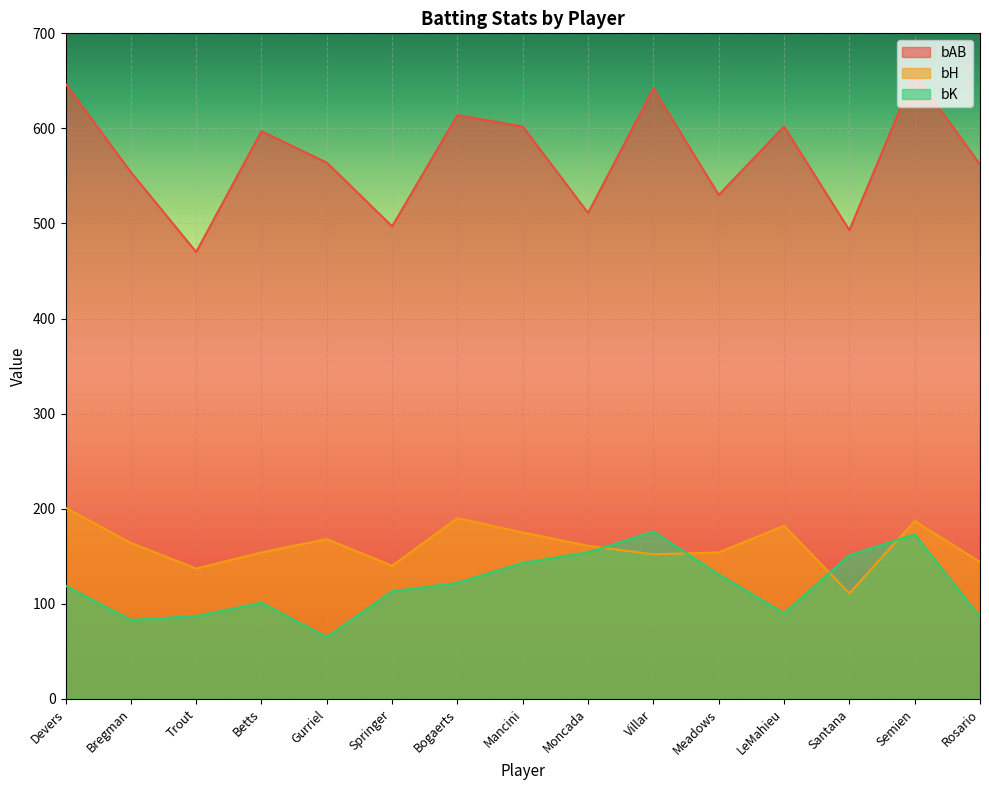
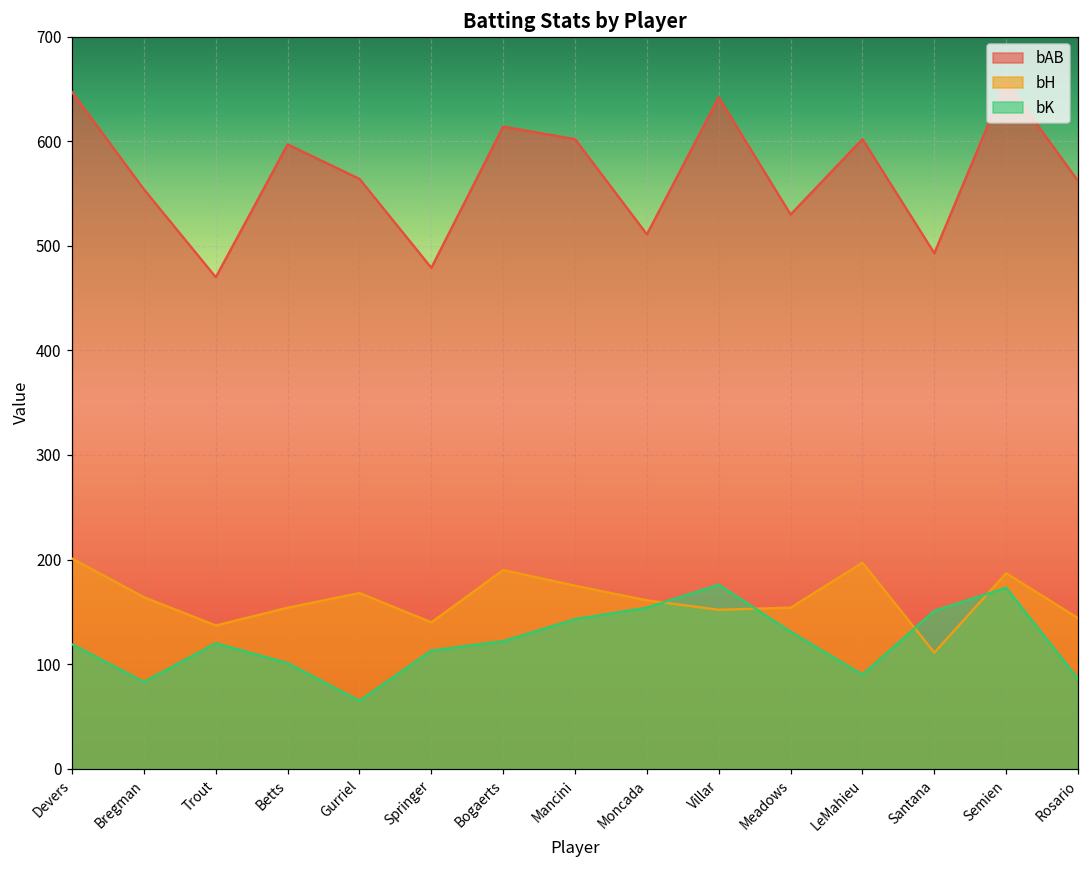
  {
    "bAB": {
      "Devers": 650,
      "Bregman": 550,
      "Trout": 470,
      "Betts": 600,
      "Gurriel": 560,
-     "Springer": 500,
+     "Springer": 480,
      "Bogaerts": 610,
      "Mancini": 600,
      "Moncada": 510,
      "Villar": 640,
      "Meadows": 530,
      "LeMahieu": 600,
      "Santana": 490,
      "Rosario": 560
    },
    "bH": {
      "Devers": 200,
      "Bregman": 160,
      "Trout": 140,
      "Betts": 150,
      "Gurriel": 170,
      "Springer": 140,
      "Bogaerts": 190,
      "Mancini": 180,
      "Moncada": 160,
      "Villar": 150,
      "Meadows": 150,
-     "LeMahieu": 180,
+     "LeMahieu": 200,
      "Santana": 110,
      "Semien": 190,
      "Rosario": 140
    },
    "bK": {
      "Devers": 120,
      "Bregman": 80,
-     "Trout": 90,
+     "Trout": 120,
      "Betts": 100,
      "Gurriel": 70,
      "Springer": 110,
      "Bogaerts": 120,
      "Mancini": 140,
      "Moncada": 150,
      "Villar": 180,
      "Meadows": 130,
      "LeMahieu": 90,
      "Santana": 150,
      "Semien": 170,
      "Rosario": 90
    }
  }
